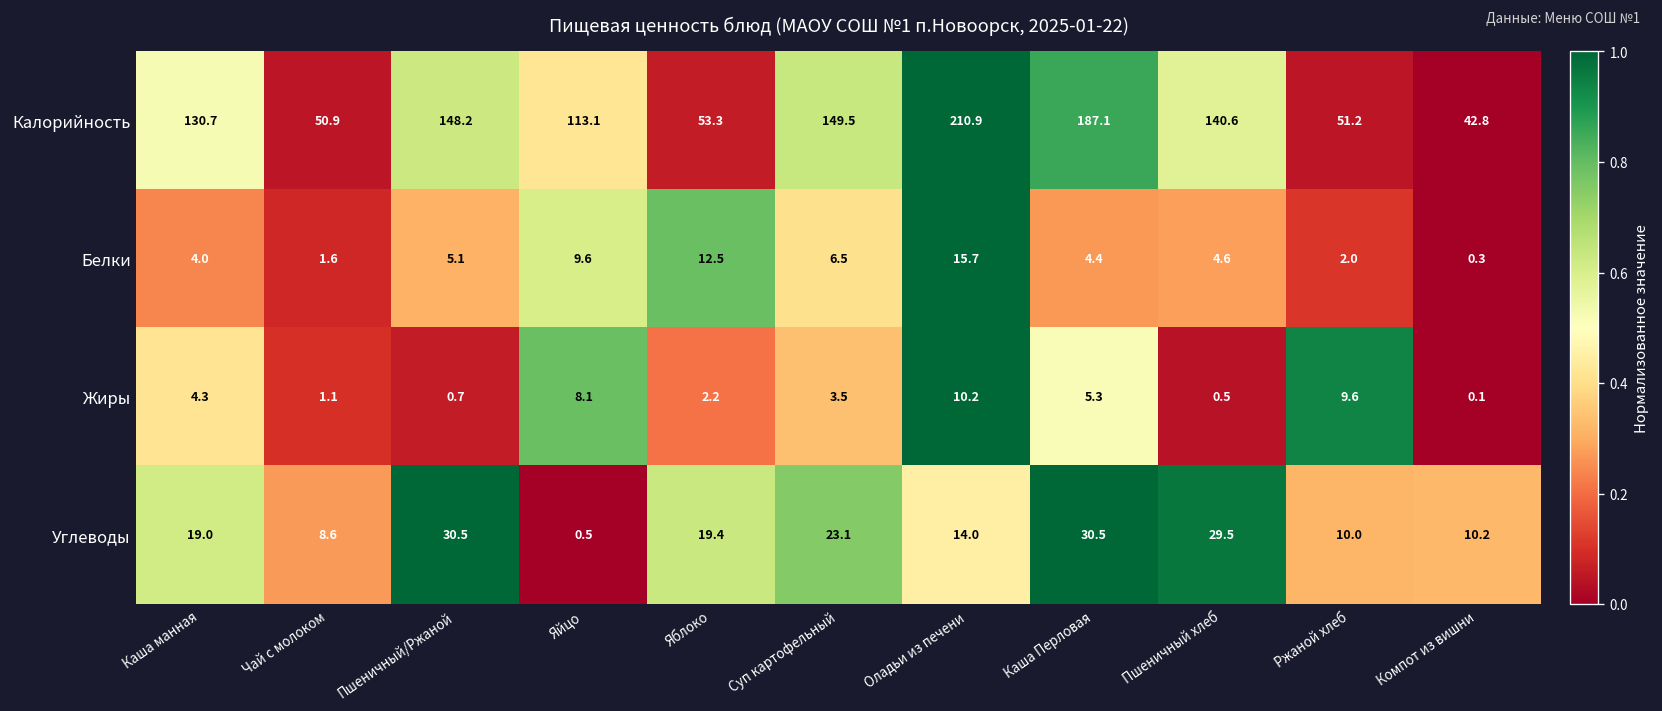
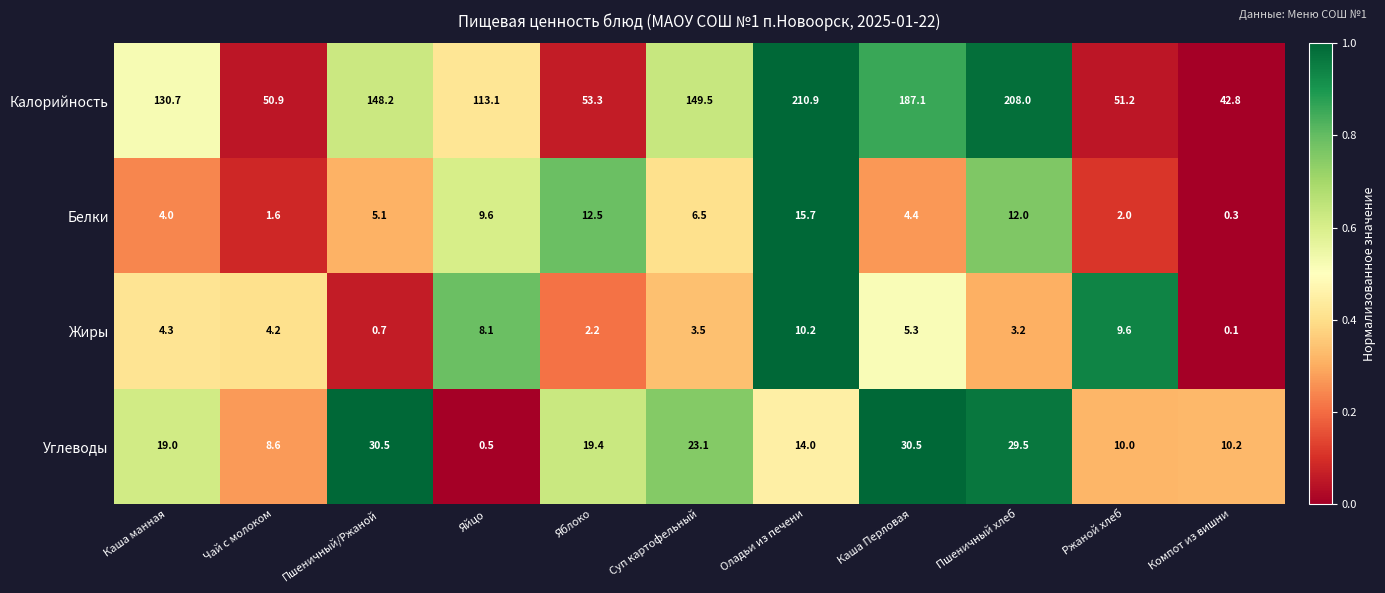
  {
    "Калорийность": {
      "Каша манная": 130.7,
      "Чай с молоком": 50.9,
      "Пшеничный/Ржаной": 148.2,
      "Яйцо": 113.1,
      "Яблоко": 53.3,
      "Суп картофельный": 149.5,
      "Оладьи из печени": 210.9,
      "Каша Перловая": 187.1,
-     "Пшеничный хлеб": 140.6,
+     "Пшеничный хлеб": 208.0,
      "Ржаной хлеб": 51.2,
      "Компот из вишни": 42.8
    },
    "Белки": {
      "Каша манная": 4.0,
      "Чай с молоком": 1.6,
      "Пшеничный/Ржаной": 5.1,
      "Яйцо": 9.6,
      "Яблоко": 12.5,
      "Суп картофельный": 6.5,
      "Оладьи из печени": 15.7,
      "Каша Перловая": 4.4,
-     "Пшеничный хлеб": 4.6,
+     "Пшеничный хлеб": 12.0,
      "Ржаной хлеб": 2.0,
      "Компот из вишни": 0.3
    },
    "Жиры": {
      "Каша манная": 4.3,
-     "Чай с молоком": 1.1,
+     "Чай с молоком": 4.2,
      "Пшеничный/Ржаной": 0.7,
      "Яйцо": 8.1,
      "Яблоко": 2.2,
      "Суп картофельный": 3.5,
      "Оладьи из печени": 10.2,
      "Каша Перловая": 5.3,
-     "Пшеничный хлеб": 0.5,
+     "Пшеничный хлеб": 3.2,
      "Ржаной хлеб": 9.6,
      "Компот из вишни": 0.1
    },
    "Углеводы": {
      "Каша манная": 19.0,
      "Чай с молоком": 8.6,
      "Пшеничный/Ржаной": 30.5,
      "Яйцо": 0.5,
      "Яблоко": 19.4,
      "Суп картофельный": 23.1,
      "Оладьи из печени": 14.0,
      "Каша Перловая": 30.5,
      "Пшеничный хлеб": 29.5,
      "Ржаной хлеб": 10.0,
      "Компот из вишни": 10.2
    }
  }
